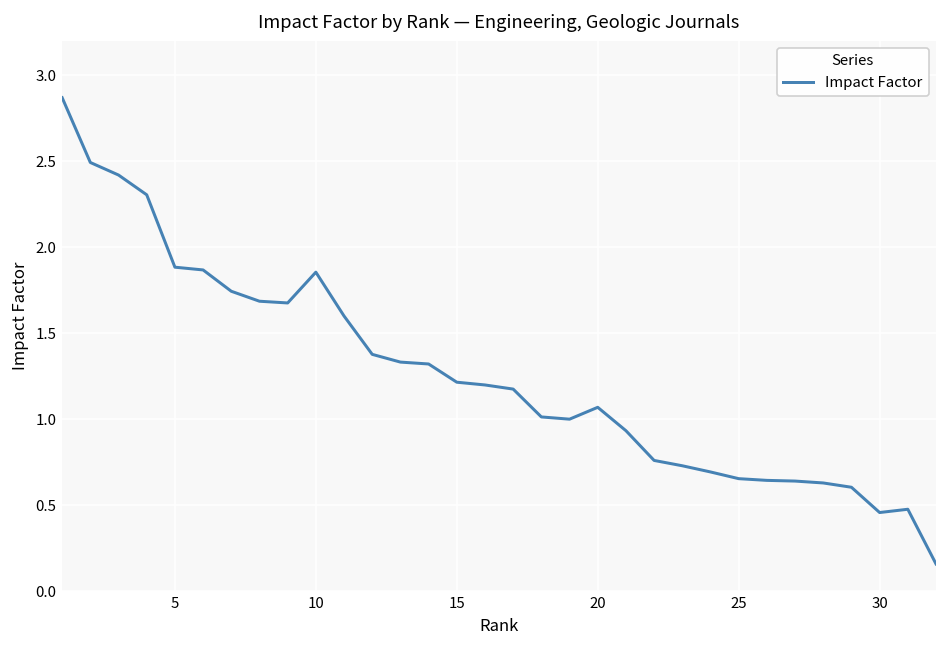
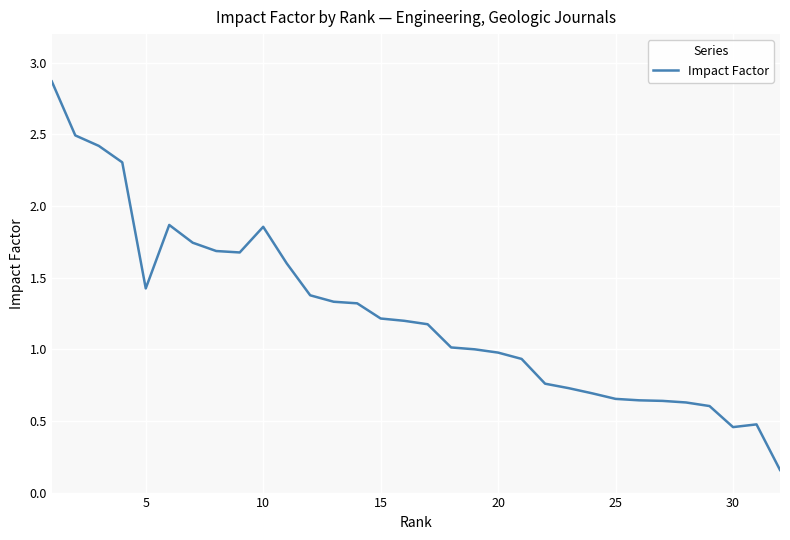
  {
-   "5": 1.88,
+   "5": 1.43,
    "10": 1.86,
    "15": 1.22,
-   "20": 1.07,
+   "20": 0.98,
    "25": 0.65,
    "30": 0.46
  }
